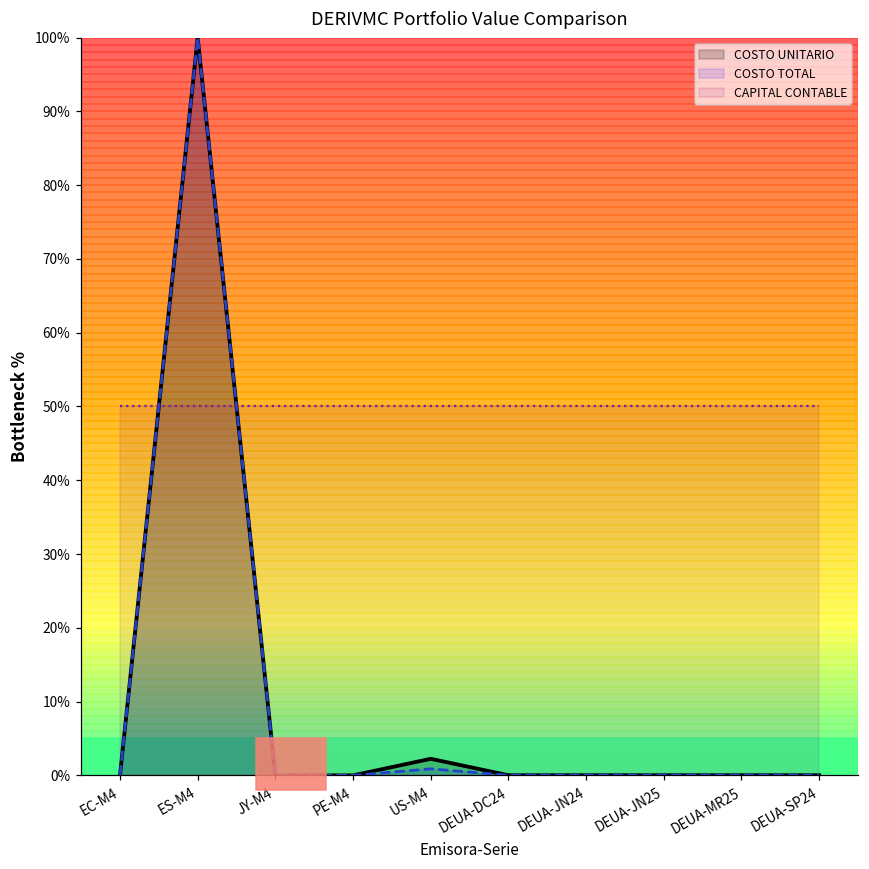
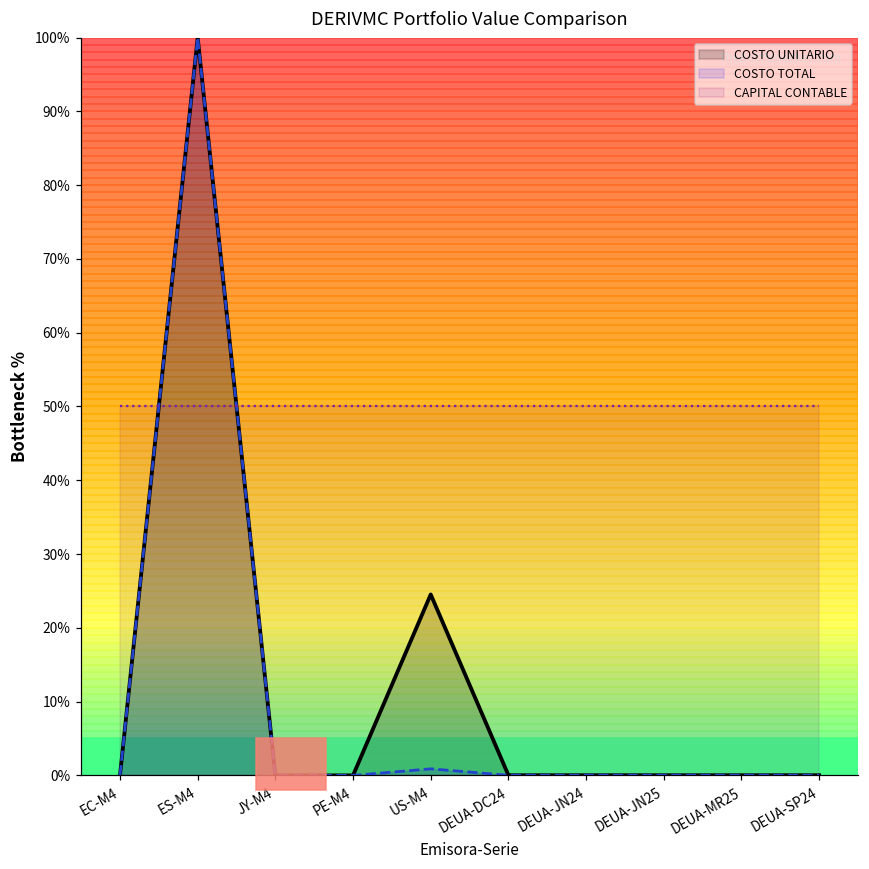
  {
    "COSTO UNITARIO": {
-     "US-M4": "2%"
+     "US-M4": "25%"
    }
  }
